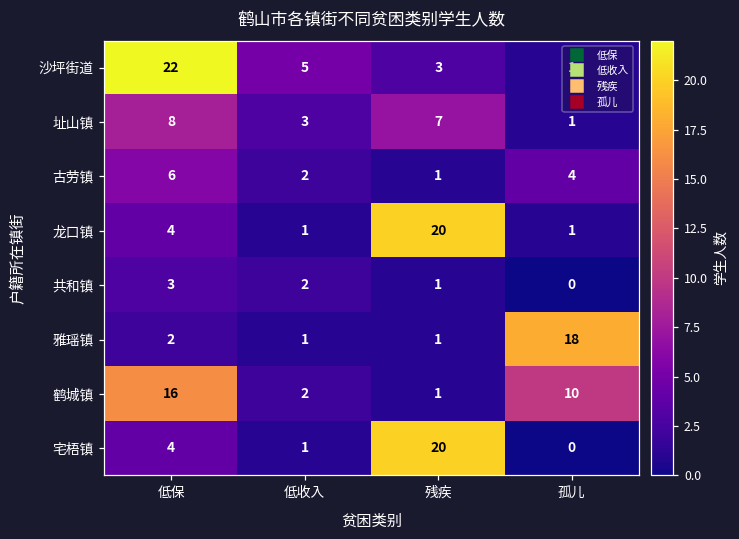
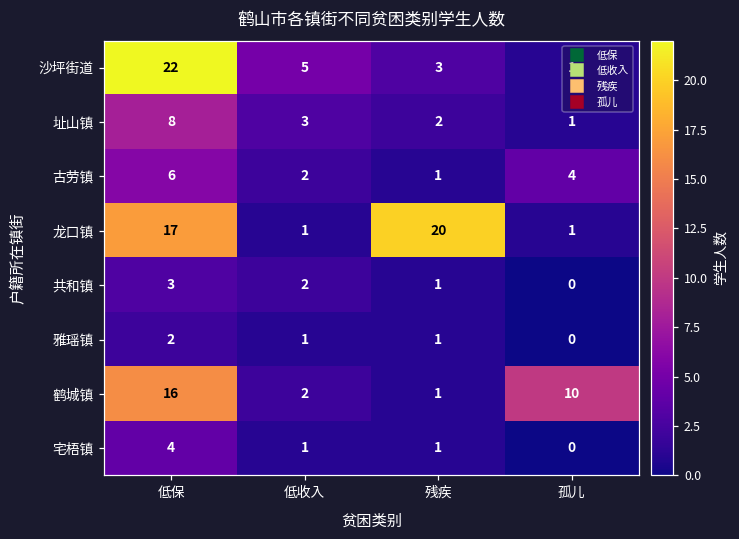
  {
    "沙坪街道": {
      "低保": 22,
      "低收入": 5,
      "残疾": 3
    },
    "址山镇": {
      "低保": 8,
      "低收入": 3,
-     "残疾": 7,
+     "残疾": 2,
      "孤儿": 1
    },
    "古劳镇": {
      "低保": 6,
      "低收入": 2,
      "残疾": 1,
      "孤儿": 4
    },
    "龙口镇": {
-     "低保": 4,
+     "低保": 17,
      "低收入": 1,
      "残疾": 20,
      "孤儿": 1
    },
    "共和镇": {
      "低保": 3,
      "低收入": 2,
      "残疾": 1,
      "孤儿": 0
    },
    "雅瑶镇": {
      "低保": 2,
      "低收入": 1,
      "残疾": 1,
-     "孤儿": 18
+     "孤儿": 0
    },
    "鹤城镇": {
      "低保": 16,
      "低收入": 2,
      "残疾": 1,
      "孤儿": 10
    },
    "宅梧镇": {
      "低保": 4,
      "低收入": 1,
-     "残疾": 20,
+     "残疾": 1,
      "孤儿": 0
    }
  }
